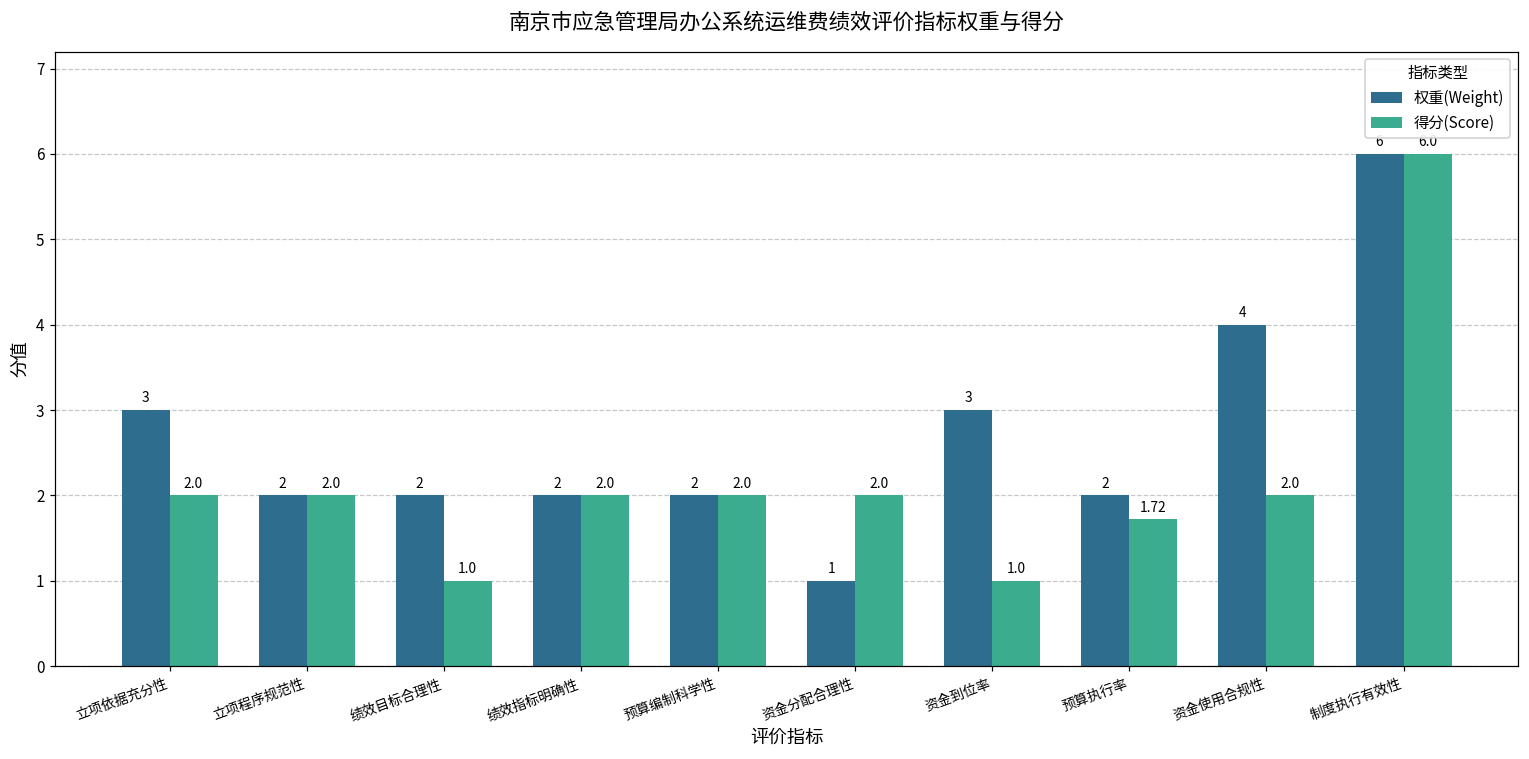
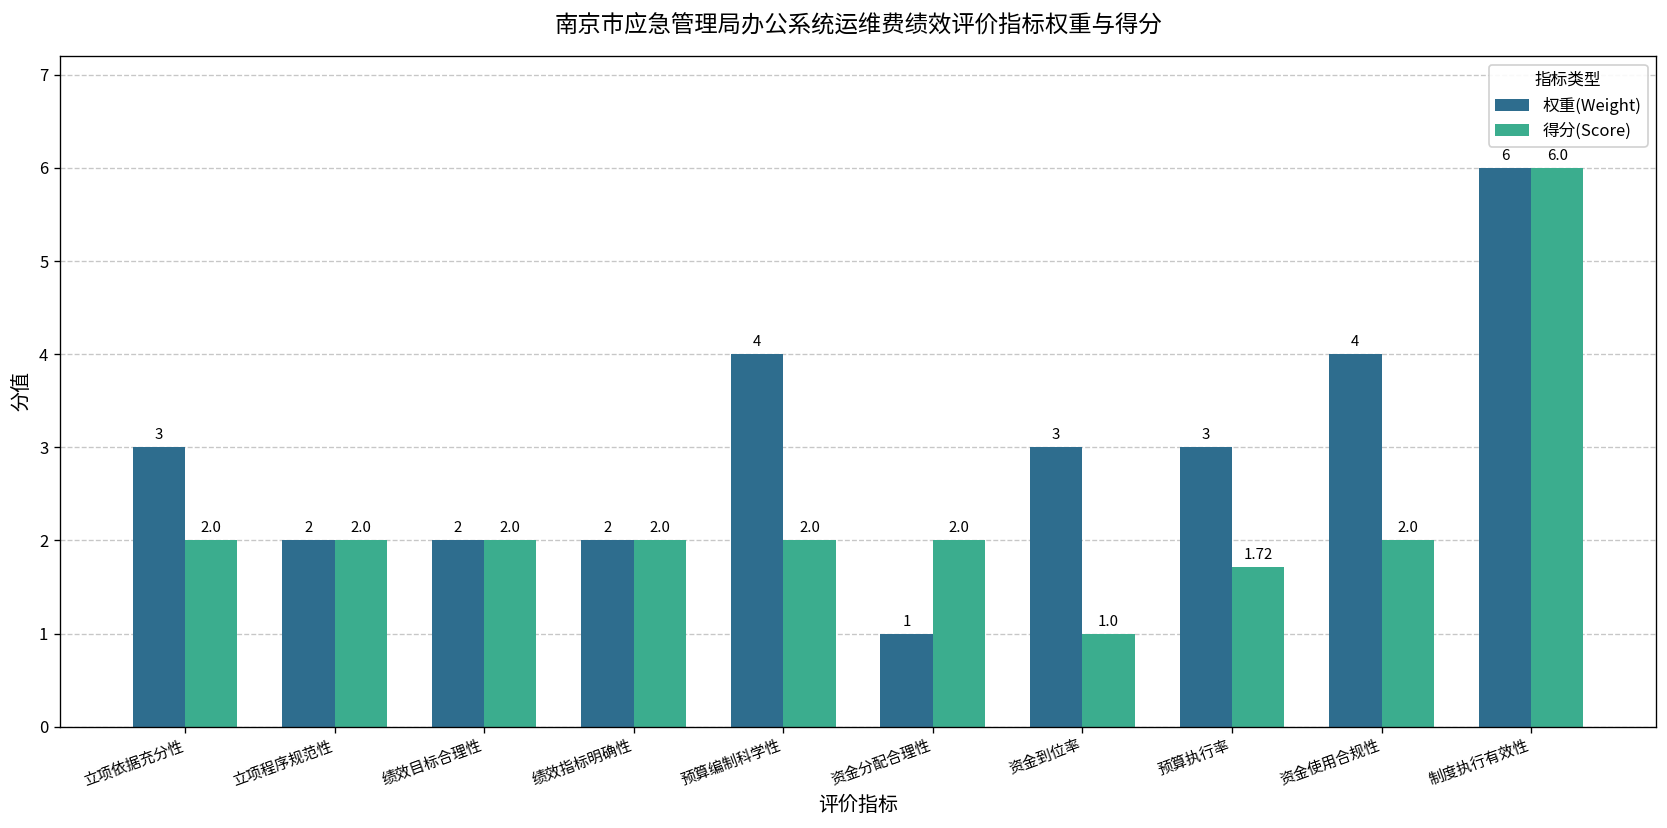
  {
    "权重(Weight)": {
      "立项依据充分性": 3,
      "立项程序规范性": 2,
      "绩效目标合理性": 2,
      "绩效指标明确性": 2,
-     "预算编制科学性": 2,
+     "预算编制科学性": 4,
      "资金分配合理性": 1,
      "资金到位率": 3,
-     "预算执行率": 2,
+     "预算执行率": 3,
      "资金使用合规性": 4,
      "制度执行有效性": 6
    },
    "得分(Score)": {
      "立项依据充分性": 2.0,
      "立项程序规范性": 2.0,
-     "绩效目标合理性": 1.0,
+     "绩效目标合理性": 2.0,
      "绩效指标明确性": 2.0,
      "预算编制科学性": 2.0,
      "资金分配合理性": 2.0,
      "资金到位率": 1.0,
      "预算执行率": 1.72,
      "资金使用合规性": 2.0,
      "制度执行有效性": 6.0
    }
  }
